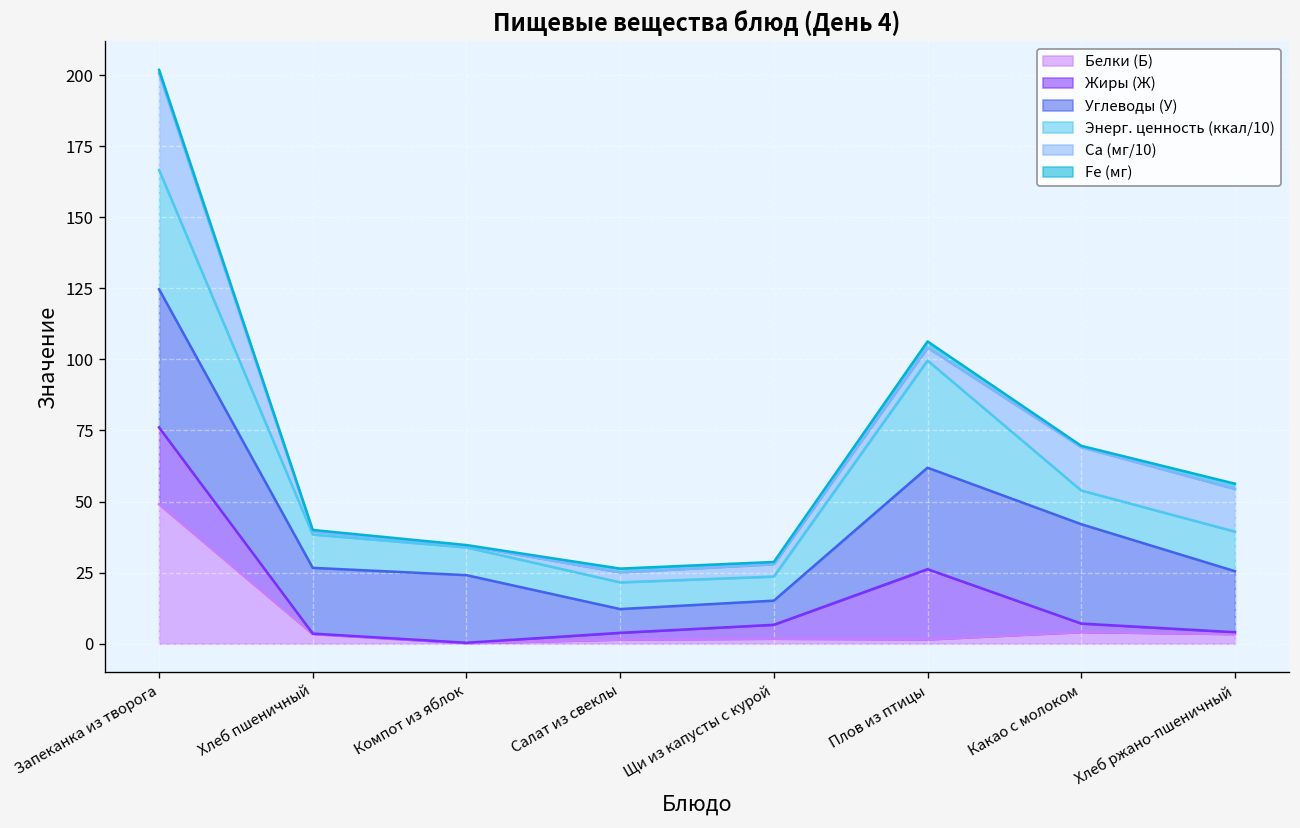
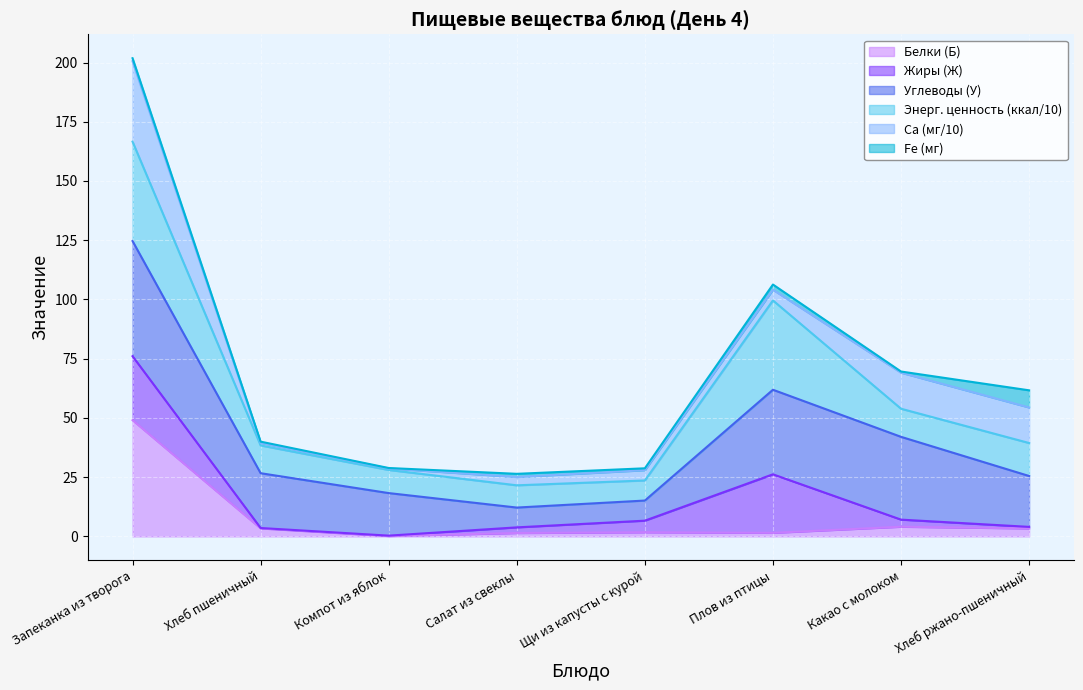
  {
    "Белки (Б)": {
      "Запеканка из творога": 49,
      "Салат из свеклы": 1,
      "Щи из капусты с курой": 2,
      "Плов из птицы": 2,
      "Какао с молоком": 4
    },
    "Жиры (Ж)": {
      "Запеканка из творога": 27,
      "Салат из свеклы": 2,
      "Щи из капусты с курой": 5,
      "Плов из птицы": 25,
      "Какао с молоком": 3
    },
    "Углеводы (У)": {
      "Запеканка из творога": 49,
      "Хлеб пшеничный": 23,
-     "Компот из яблок": 24,
+     "Компот из яблок": 18,
      "Салат из свеклы": 8,
      "Щи из капусты с курой": 8,
      "Плов из птицы": 36,
      "Какао с молоком": 35,
      "Хлеб ржано-пшеничный": 21
    },
    "Fe (мг)": {
      "Запеканка из творога": 1,
      "Салат из свеклы": 1,
      "Плов из птицы": 2,
-     "Хлеб ржано-пшеничный": 2
+     "Хлеб ржано-пшеничный": 7
    }
  }
